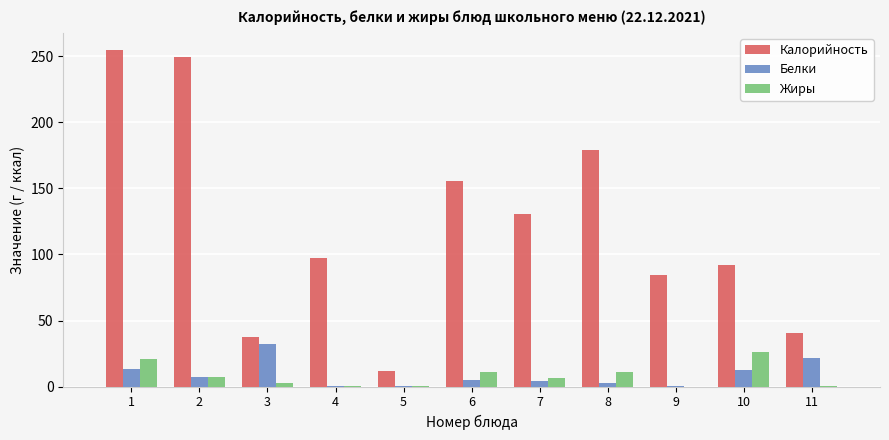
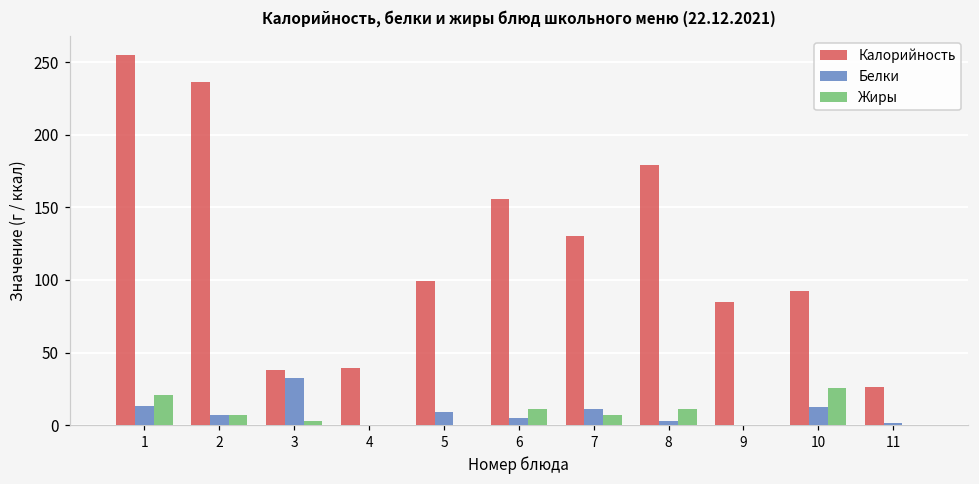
  {
    "Калорийность": {
      "1": 255,
-     "2": 250,
+     "2": 236,
      "3": 38,
-     "4": 98,
-     "5": 12,
+     "4": 39,
+     "5": 99,
      "6": 156,
      "7": 131,
      "8": 179,
      "9": 85,
      "10": 92,
-     "11": 40
+     "11": 26
    },
    "Белки": {
      "1": 13,
      "2": 7,
      "3": 32,
-     "5": 1,
+     "5": 9,
      "6": 5,
-     "7": 4,
+     "7": 11,
      "8": 3,
      "10": 12,
-     "11": 21
+     "11": 1
    },
    "Жиры": {
      "1": 21,
      "2": 7,
      "3": 3,
      "6": 11,
      "7": 7,
      "8": 11,
      "9": 0,
      "10": 26
    }
  }
